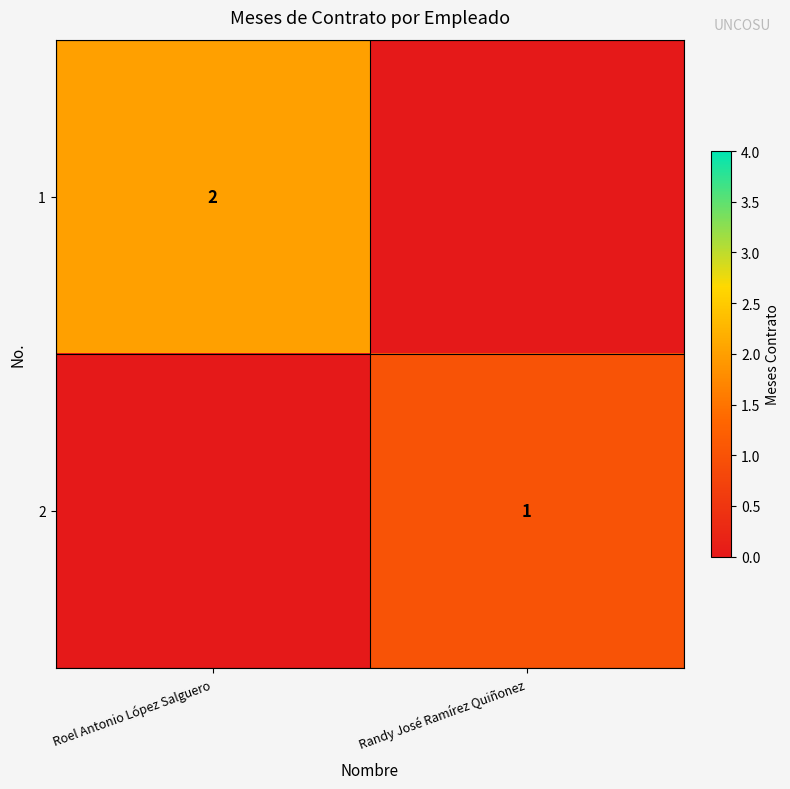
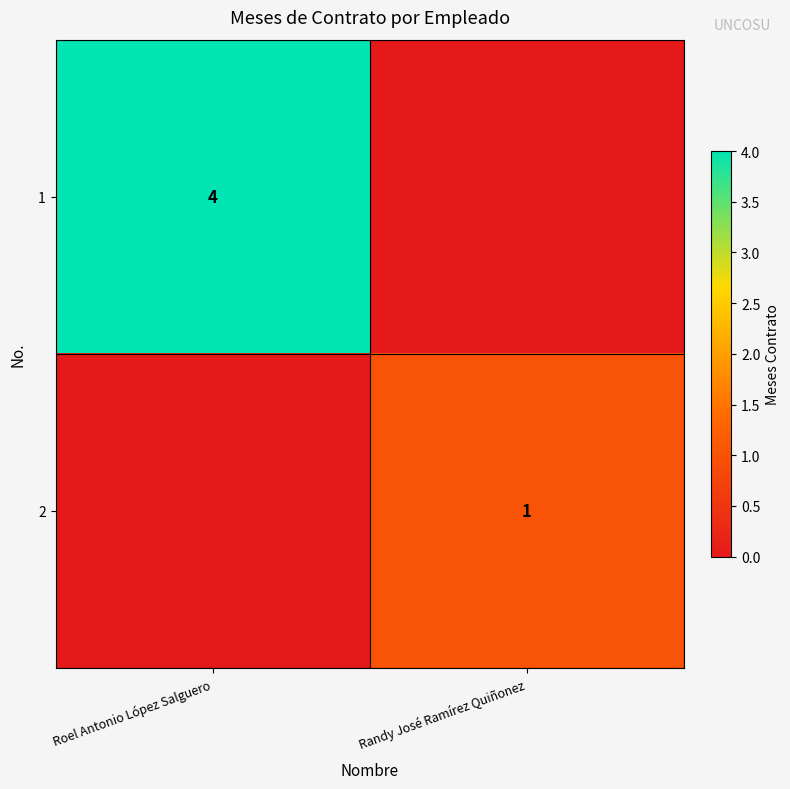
  {
    "1": {
-     "Roel Antonio López Salguero": 2
+     "Roel Antonio López Salguero": 4
    },
    "2": {
      "Randy José Ramírez Quiñonez": 1
    }
  }
